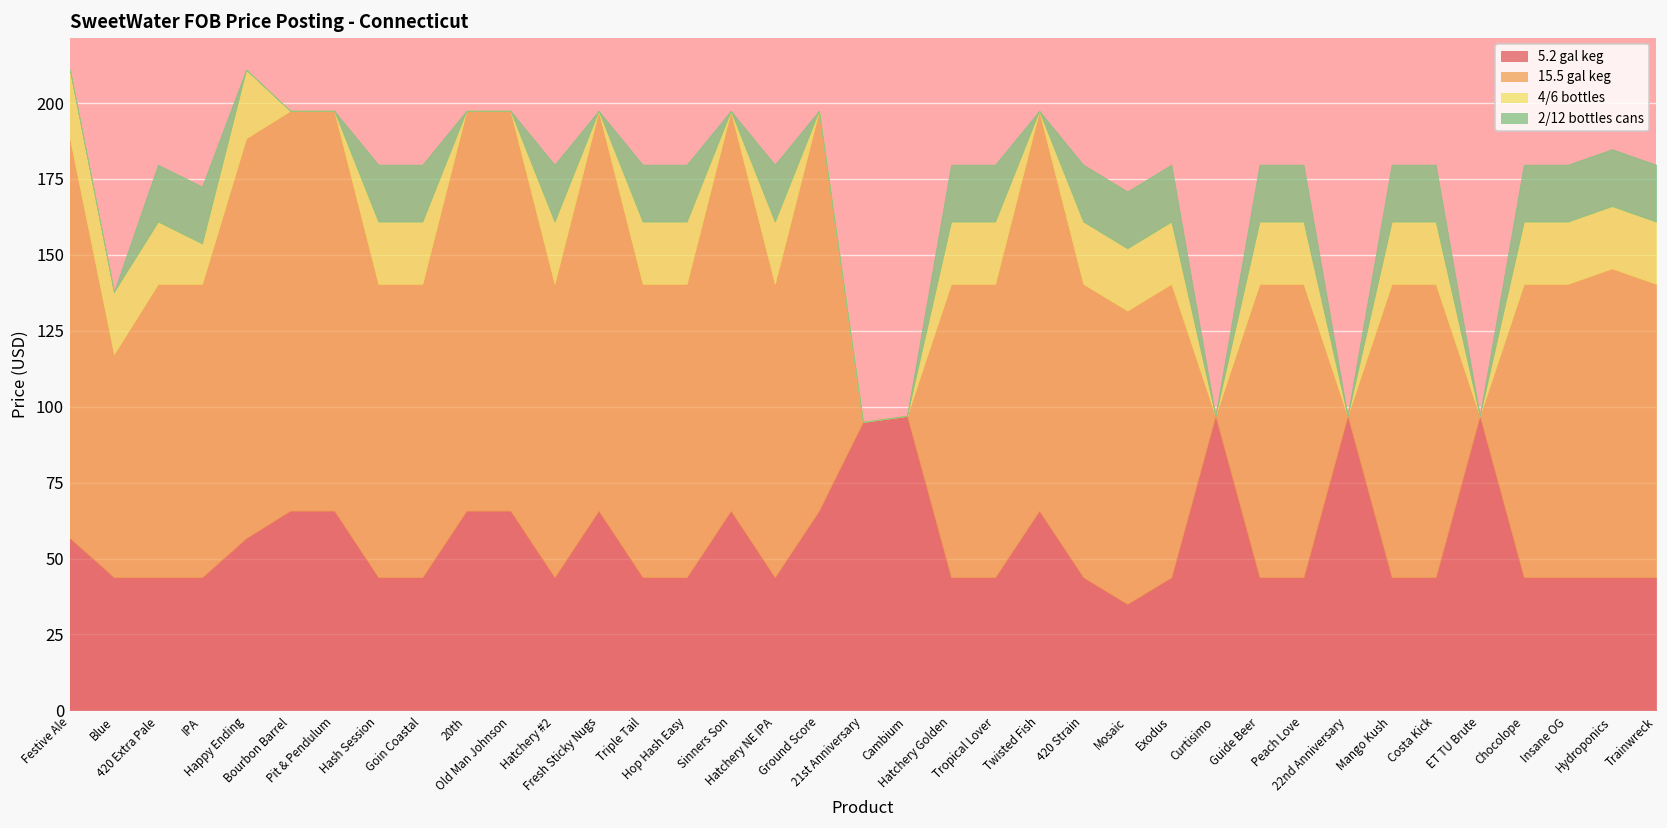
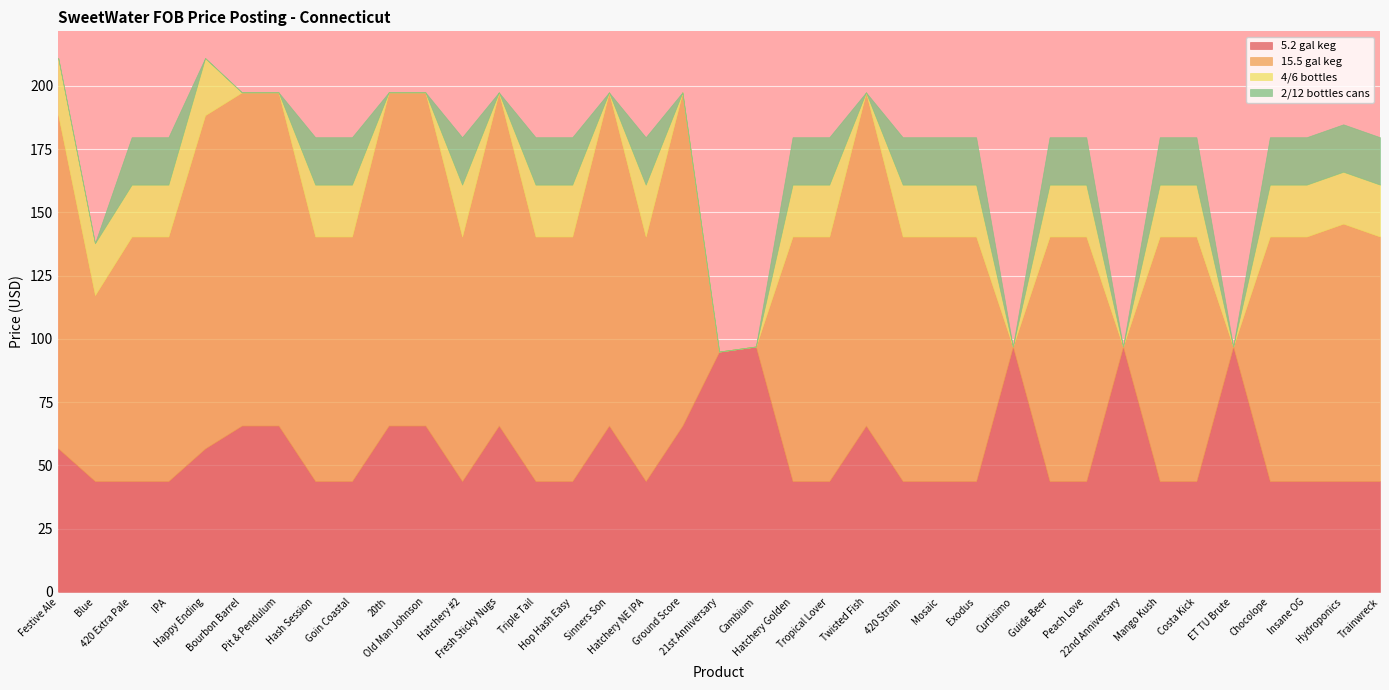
  {
    "5.2 gal keg": {
      "Festive Ale": 57,
      "Blue": 44,
      "420 Extra Pale": 44,
      "IPA": 44,
      "Happy Ending": 57,
      "Bourbon Barrel": 66,
      "Pit & Pendulum": 66,
      "Hash Session": 44,
      "Goin Coastal": 44,
      "20th": 66,
      "Old Man Johnson": 66,
      "Hatchery #2": 44,
      "Fresh Sticky Nugs": 66,
      "Triple Tail": 44,
      "Hop Hash Easy": 44,
      "Sinners Son": 66,
      "Hatchery NE IPA": 44,
      "Ground Score": 66,
      "Hatchery Golden": 44,
      "Tropical Lover": 44,
      "Twisted Fish": 66,
      "420 Strain": 44,
-     "Mosaic": 35,
+     "Mosaic": 44,
      "Exodus": 44,
      "Guide Beer": 44,
      "Peach Love": 44,
      "Mango Kush": 44,
      "Costa Kick": 44,
      "Chocolope": 44,
      "Insane OG": 44,
      "Hydroponics": 44,
      "Trainwreck": 44
    },
    "15.5 gal keg": {
      "Festive Ale": 132,
      "Blue": 74,
      "420 Extra Pale": 97,
      "IPA": 97,
      "Happy Ending": 132,
      "Hash Session": 97,
      "Goin Coastal": 97,
      "Hatchery #2": 97,
      "Triple Tail": 97,
      "Hop Hash Easy": 97,
      "Hatchery NE IPA": 97,
      "Hatchery Golden": 97,
      "Tropical Lover": 97,
      "420 Strain": 97,
      "Mosaic": 97,
      "Exodus": 97,
      "Guide Beer": 97,
      "Peach Love": 97,
      "Mango Kush": 97,
      "Costa Kick": 97,
      "Chocolope": 97,
      "Insane OG": 97,
      "Hydroponics": 102,
      "Trainwreck": 97
    },
    "4/6 bottles": {
      "420 Extra Pale": 21,
-     "IPA": 13,
+     "IPA": 21,
      "Hash Session": 21,
      "Goin Coastal": 21,
      "Hatchery #2": 21,
      "Triple Tail": 21,
      "Hop Hash Easy": 21,
      "Hatchery NE IPA": 21,
      "Hatchery Golden": 21,
      "Tropical Lover": 21,
      "420 Strain": 21,
      "Mosaic": 21,
      "Exodus": 21,
      "Guide Beer": 21,
      "Peach Love": 21,
      "Mango Kush": 21,
      "Costa Kick": 21,
      "Chocolope": 21,
      "Insane OG": 21,
      "Hydroponics": 21,
      "Trainwreck": 21
    },
    "2/12 bottles cans": {
      "420 Extra Pale": 19,
      "IPA": 19,
      "Hash Session": 19,
      "Goin Coastal": 19,
      "Hatchery #2": 19,
      "Triple Tail": 19,
      "Hop Hash Easy": 19,
      "Hatchery NE IPA": 19,
      "Hatchery Golden": 19,
      "Tropical Lover": 19,
      "420 Strain": 19,
      "Mosaic": 19,
      "Exodus": 19,
      "Guide Beer": 19,
      "Peach Love": 19,
      "Mango Kush": 19,
      "Costa Kick": 19,
      "Chocolope": 19,
      "Insane OG": 19,
      "Hydroponics": 19,
      "Trainwreck": 19
    }
  }
